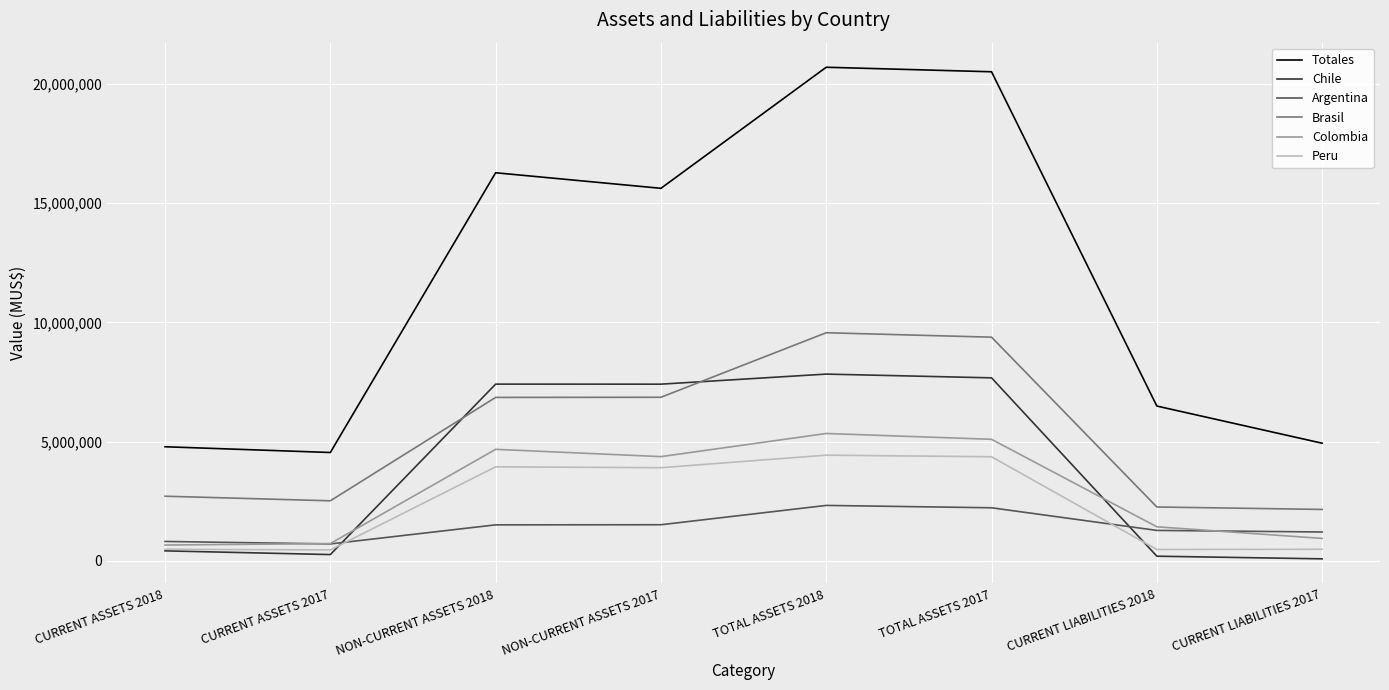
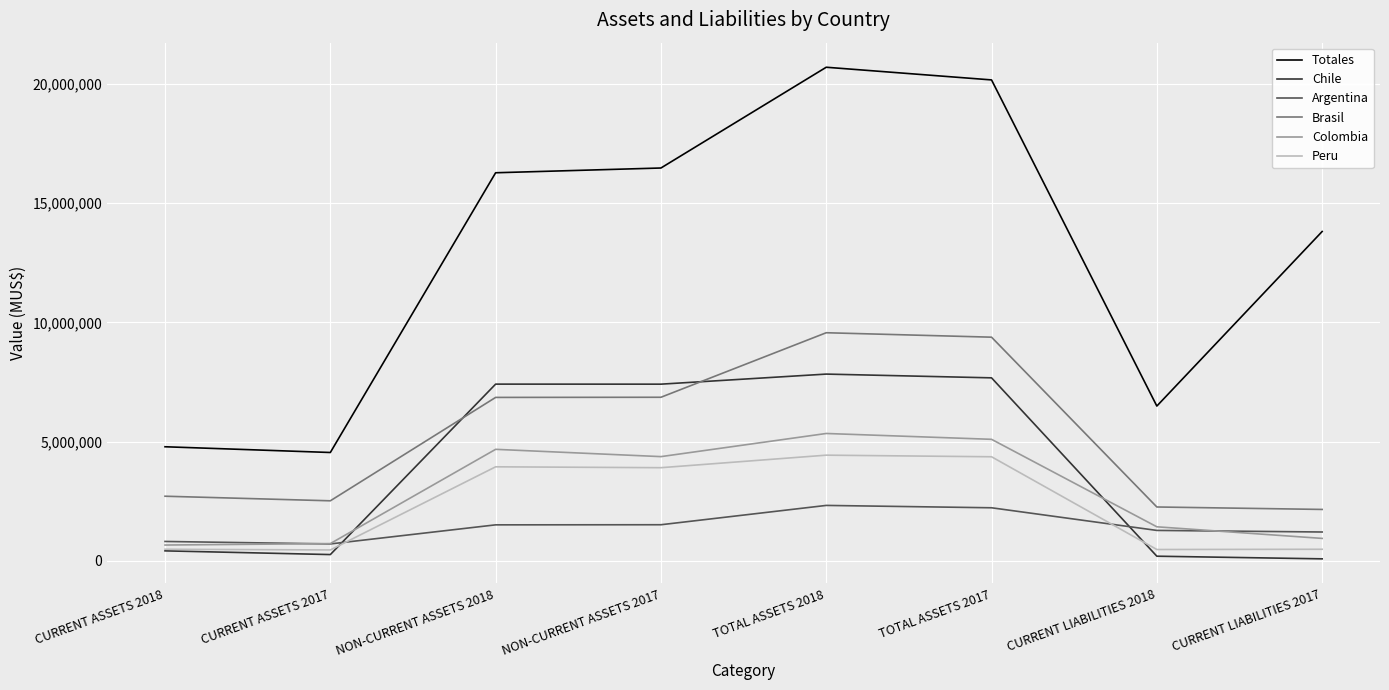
  {
    "Totales": {
      "CURRENT ASSETS 2018": "4,800,000",
      "CURRENT ASSETS 2017": "4,500,000",
      "NON-CURRENT ASSETS 2018": "16,300,000",
-     "NON-CURRENT ASSETS 2017": "15,600,000",
+     "NON-CURRENT ASSETS 2017": "16,500,000",
      "TOTAL ASSETS 2018": "20,700,000",
-     "TOTAL ASSETS 2017": "20,500,000",
+     "TOTAL ASSETS 2017": "20,200,000",
      "CURRENT LIABILITIES 2018": "6,500,000",
-     "CURRENT LIABILITIES 2017": "4,900,000"
+     "CURRENT LIABILITIES 2017": "13,800,000"
    }
  }
